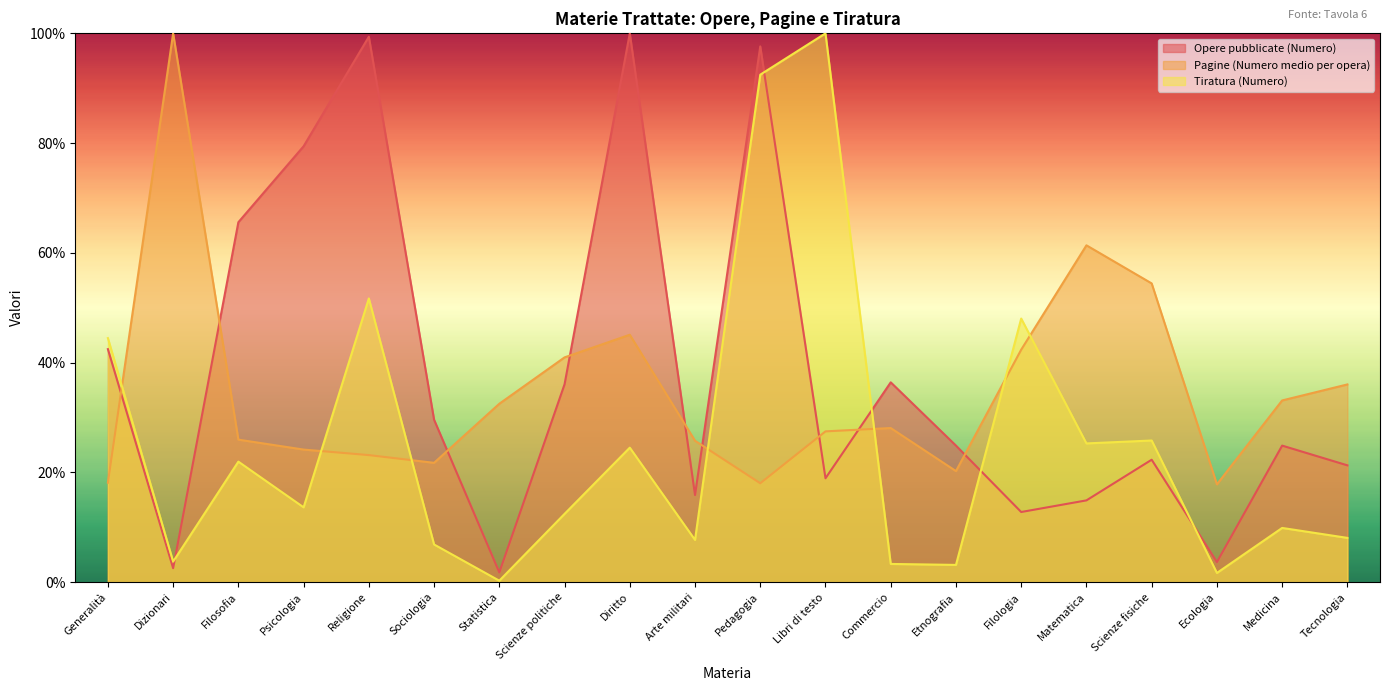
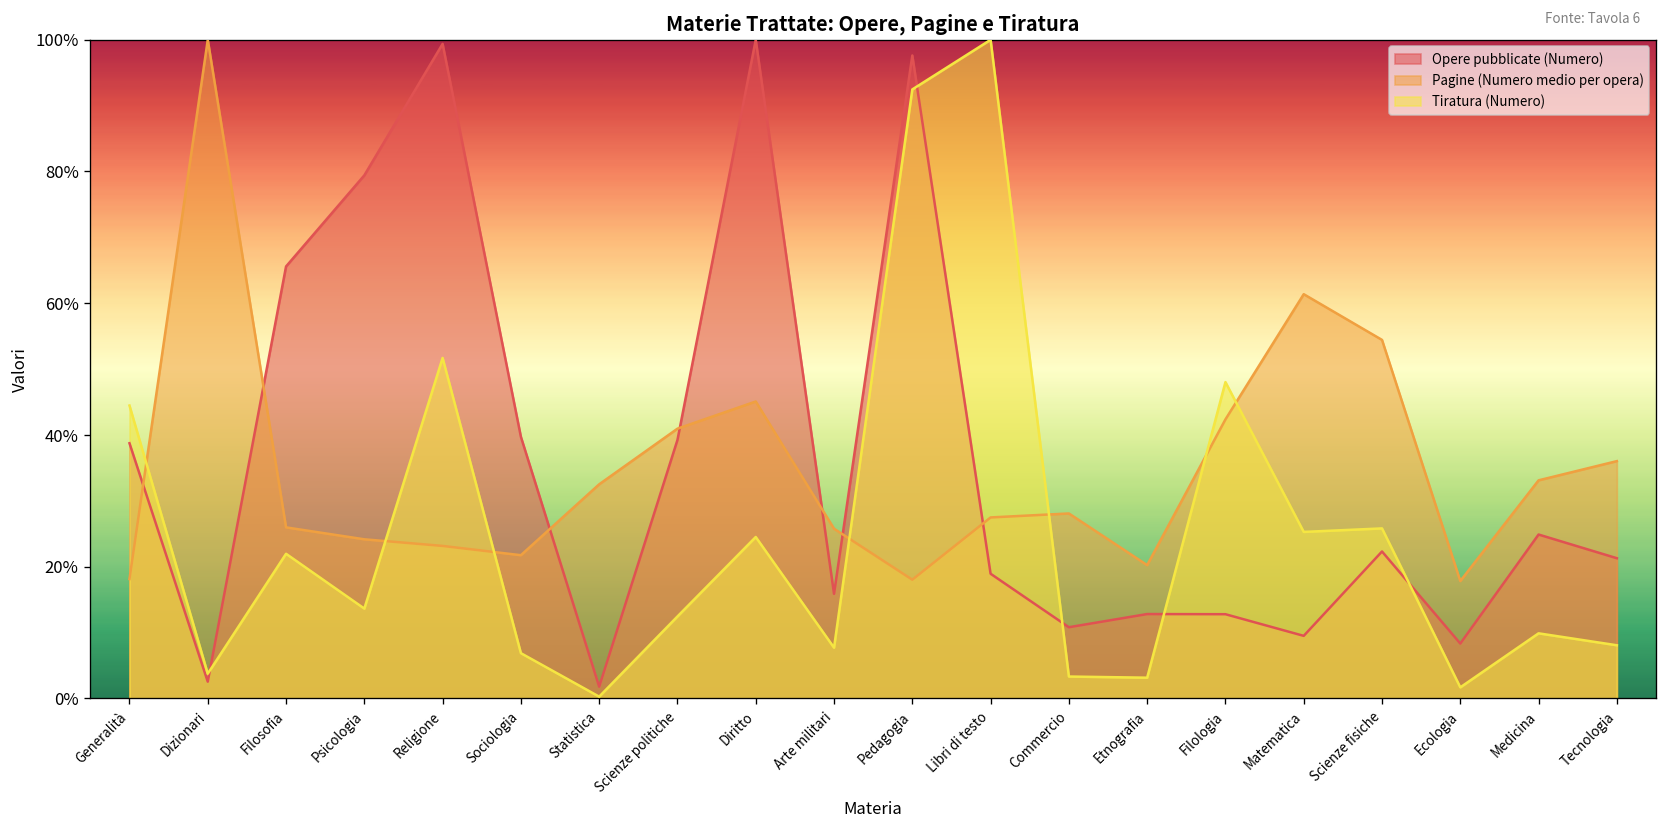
  {
    "Opere pubblicate (Numero)": {
-     "Generalità": "42%",
+     "Generalità": "39%",
      "Dizionari": "3%",
      "Filosofia": "66%",
      "Psicologia": "79%",
      "Religione": "99%",
-     "Sociologia": "30%",
+     "Sociologia": "40%",
      "Statistica": "2%",
-     "Scienze politiche": "36%",
+     "Scienze politiche": "39%",
      "Diritto": "100%",
      "Arte militari": "16%",
      "Pedagogia": "98%",
      "Libri di testo": "19%",
-     "Commercio": "36%",
-     "Etnografia": "25%",
+     "Commercio": "11%",
+     "Etnografia": "13%",
      "Filologia": "13%",
-     "Matematica": "15%",
+     "Matematica": "9%",
      "Scienze fisiche": "22%",
-     "Ecologia": "4%",
+     "Ecologia": "8%",
      "Medicina": "25%",
      "Tecnologia": "21%"
    }
  }
